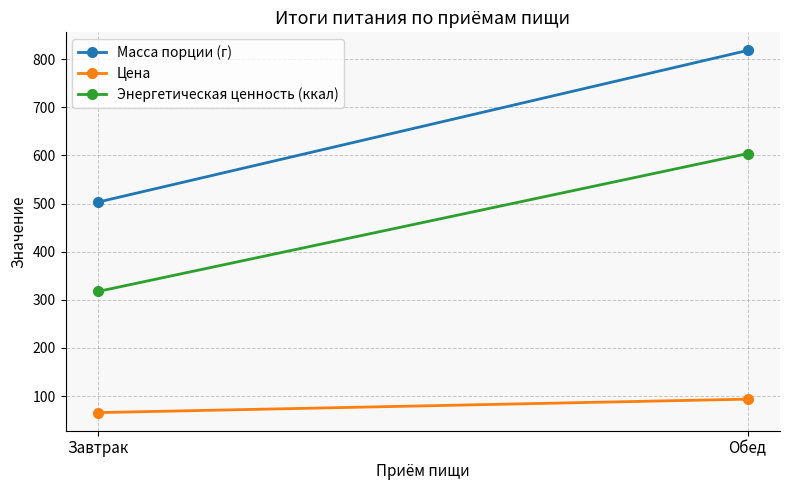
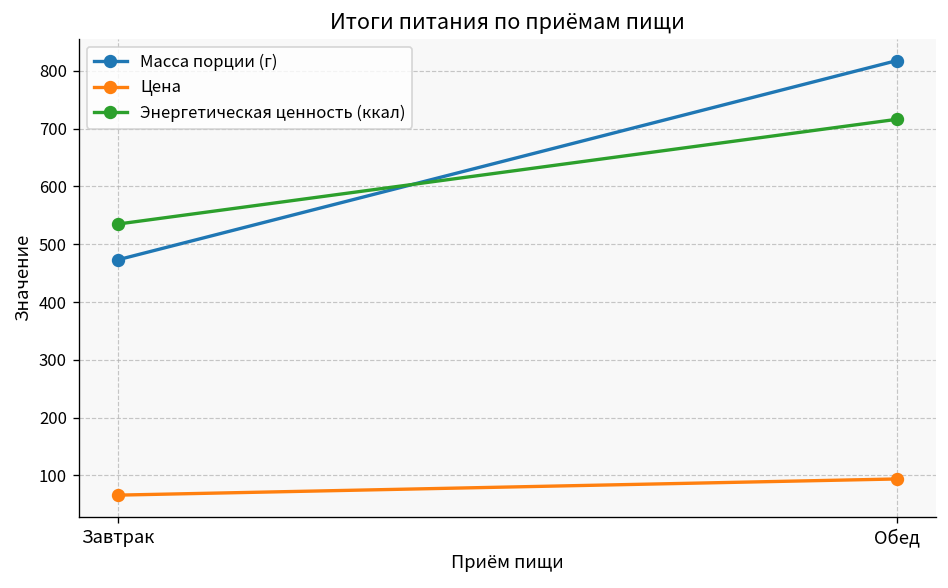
  {
    "Масса порции (г)": {
-     "Завтрак": 500,
+     "Завтрак": 470,
      "Обед": 820
    },
    "Цена": {
      "Завтрак": 70,
      "Обед": 90
    },
    "Энергетическая ценность (ккал)": {
-     "Завтрак": 320,
-     "Обед": 600
+     "Завтрак": 530,
+     "Обед": 720
    }
  }
